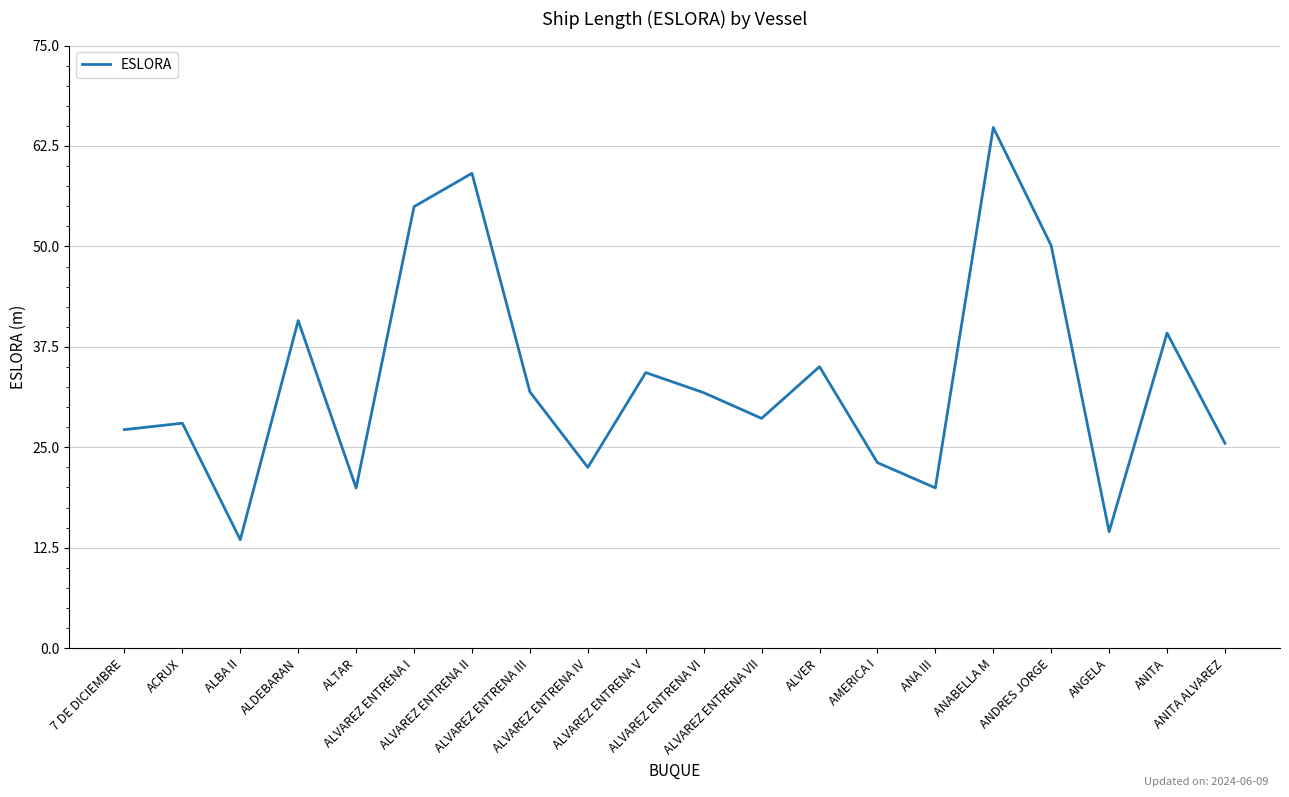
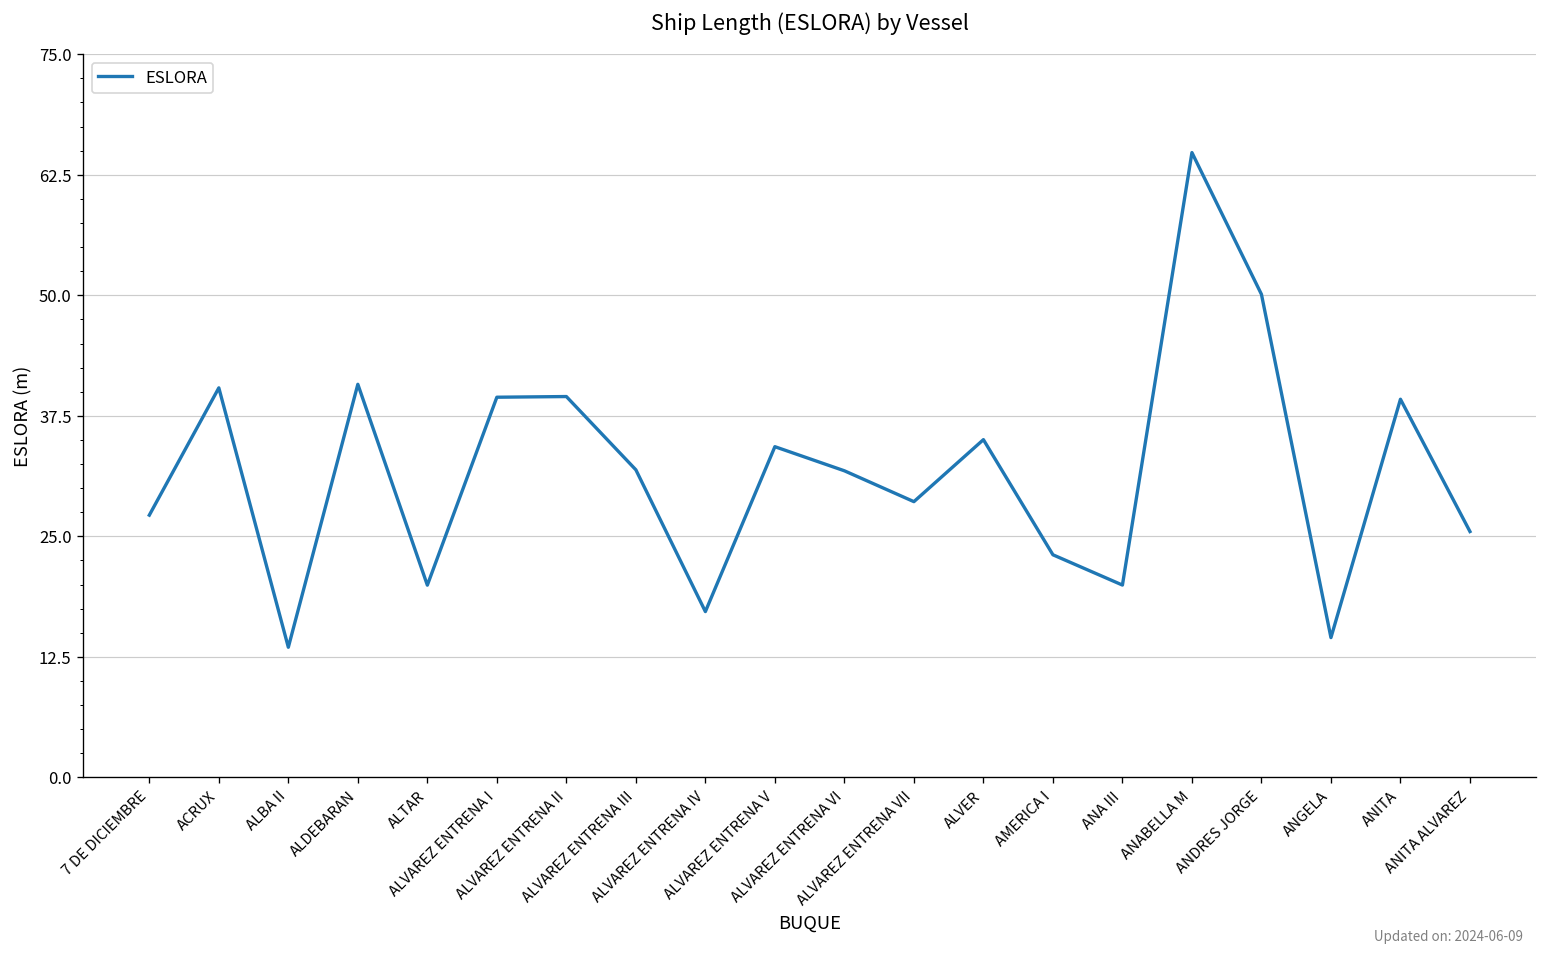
  {
    "7 DE DICIEMBRE": 27,
-   "ACRUX": 28,
+   "ACRUX": 40,
    "ALBA II": 14,
    "ALDEBARAN": 41,
    "ALTAR": 20,
-   "ALVAREZ ENTRENA I": 55,
-   "ALVAREZ ENTRENA II": 59,
+   "ALVAREZ ENTRENA I": 39,
+   "ALVAREZ ENTRENA II": 40,
    "ALVAREZ ENTRENA III": 32,
-   "ALVAREZ ENTRENA IV": 23,
+   "ALVAREZ ENTRENA IV": 17,
    "ALVAREZ ENTRENA V": 34,
    "ALVAREZ ENTRENA VI": 32,
    "ALVAREZ ENTRENA VII": 29,
    "ALVER": 35,
    "AMERICA I": 23,
    "ANA III": 20,
    "ANABELLA M": 65,
    "ANDRES JORGE": 50,
    "ANGELA": 15,
    "ANITA": 39,
    "ANITA ALVAREZ": 26
  }
